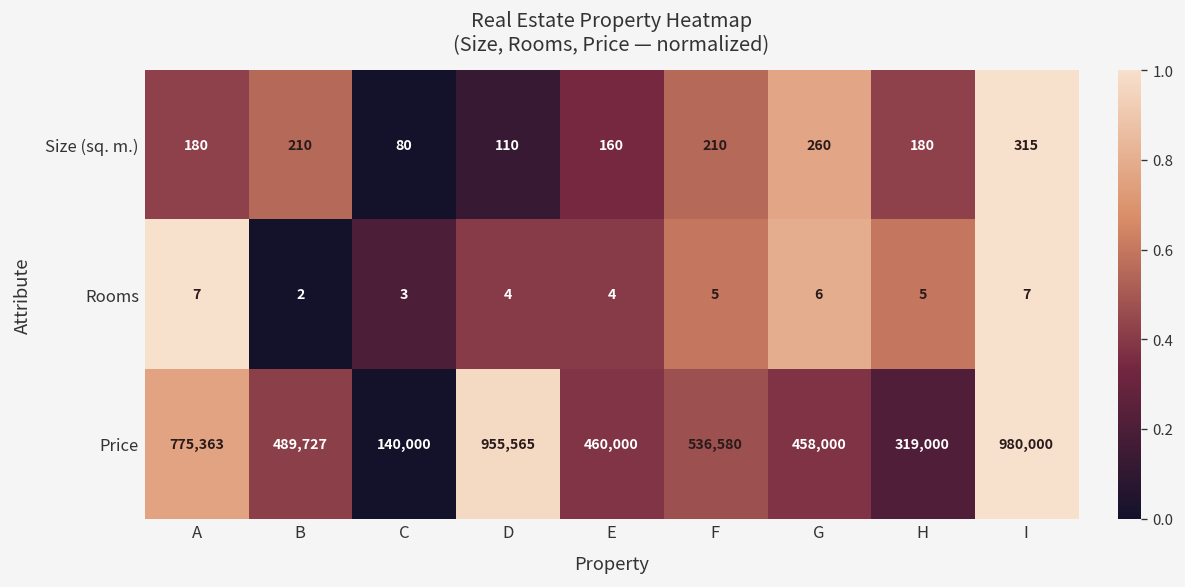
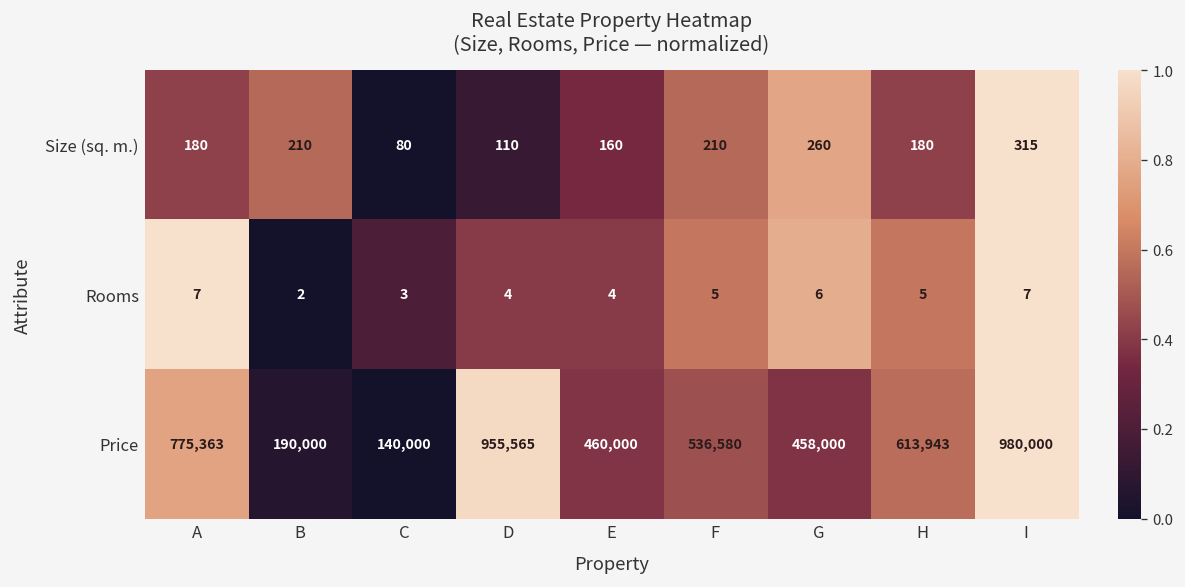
  {
    "Size (sq. m.)": {
      "A": "180",
      "B": "210",
      "C": "80",
      "D": "110",
      "E": "160",
      "F": "210",
      "G": "260",
      "H": "180",
      "I": "315"
    },
    "Rooms": {
      "A": "7",
      "B": "2",
      "C": "3",
      "D": "4",
      "E": "4",
      "F": "5",
      "G": "6",
      "H": "5",
      "I": "7"
    },
    "Price": {
      "A": "775,363",
-     "B": "489,727",
+     "B": "190,000",
      "C": "140,000",
      "D": "955,565",
      "E": "460,000",
      "F": "536,580",
      "G": "458,000",
-     "H": "319,000",
+     "H": "613,943",
      "I": "980,000"
    }
  }
